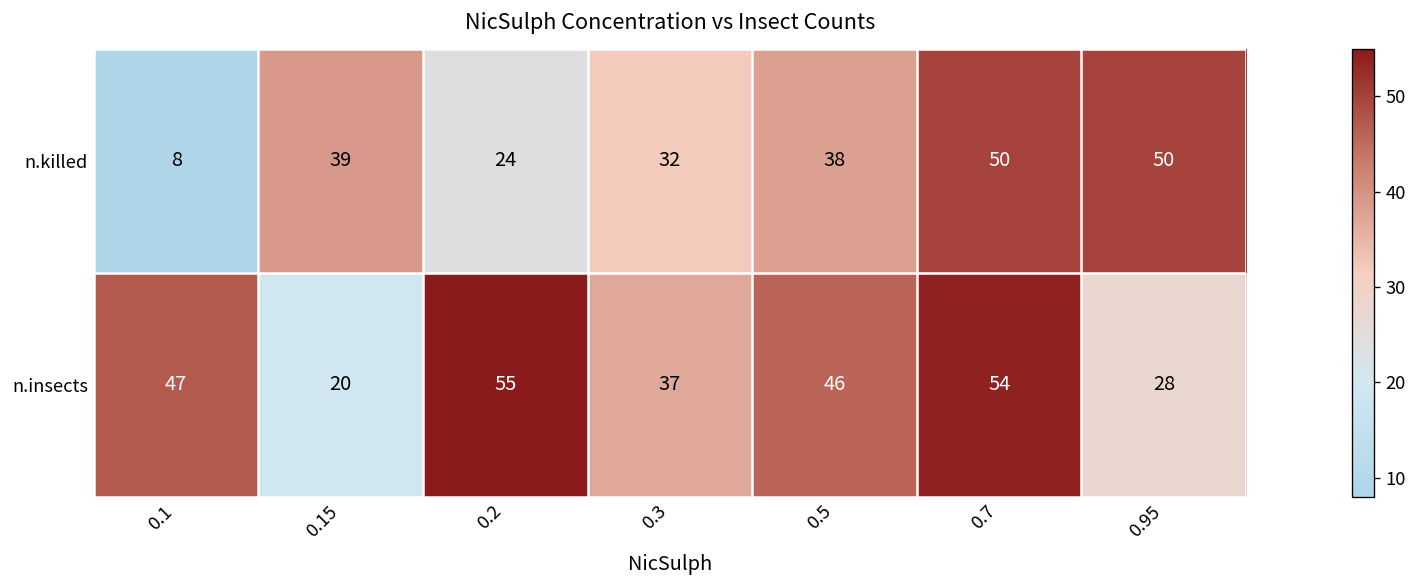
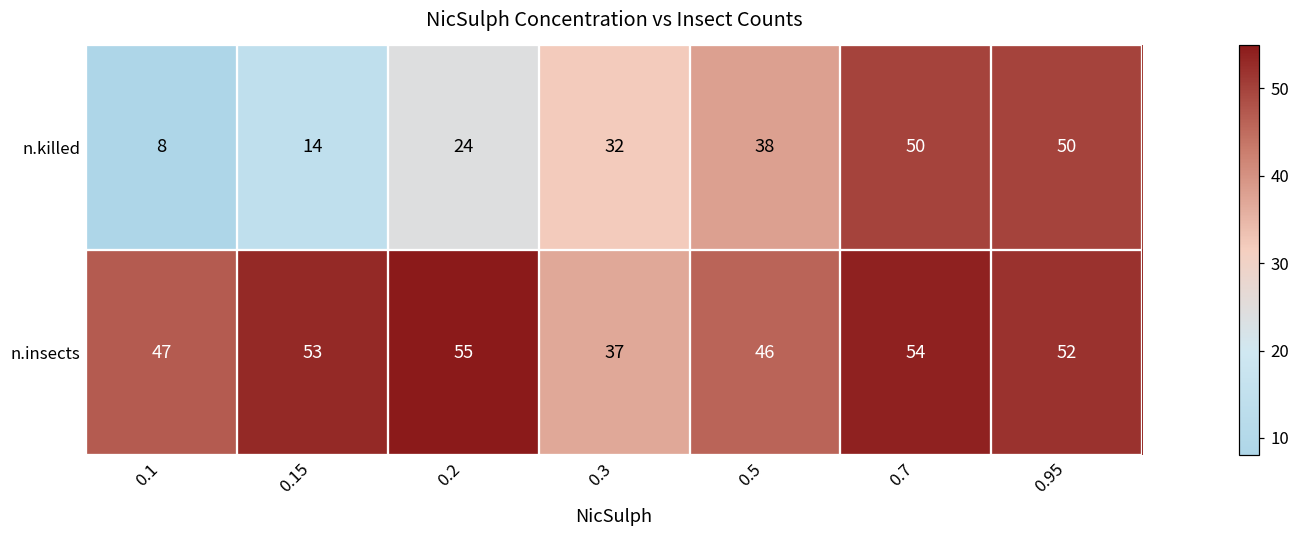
  {
    "n.killed": {
      "0.1": 8,
-     "0.15": 39,
+     "0.15": 14,
      "0.2": 24,
      "0.3": 32,
      "0.5": 38,
      "0.7": 50,
      "0.95": 50
    },
    "n.insects": {
      "0.1": 47,
-     "0.15": 20,
+     "0.15": 53,
      "0.2": 55,
      "0.3": 37,
      "0.5": 46,
      "0.7": 54,
-     "0.95": 28
+     "0.95": 52
    }
  }
